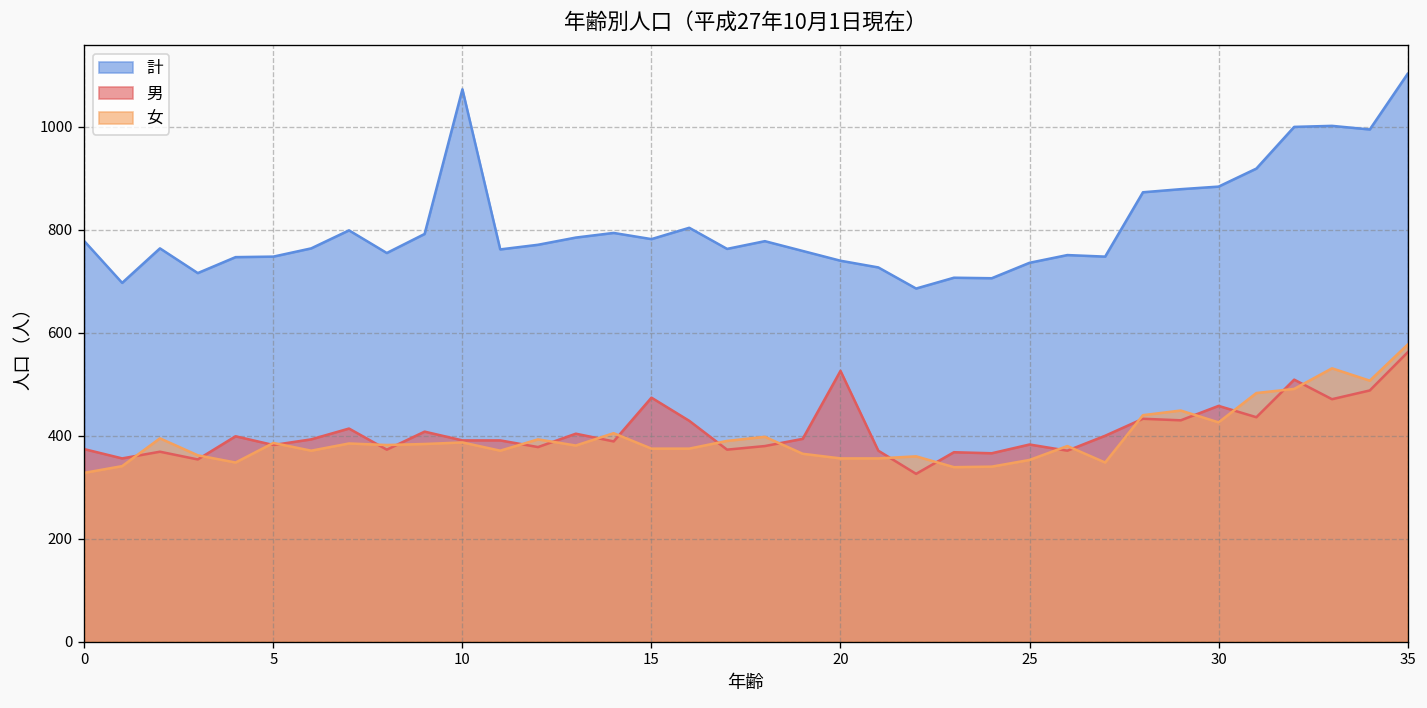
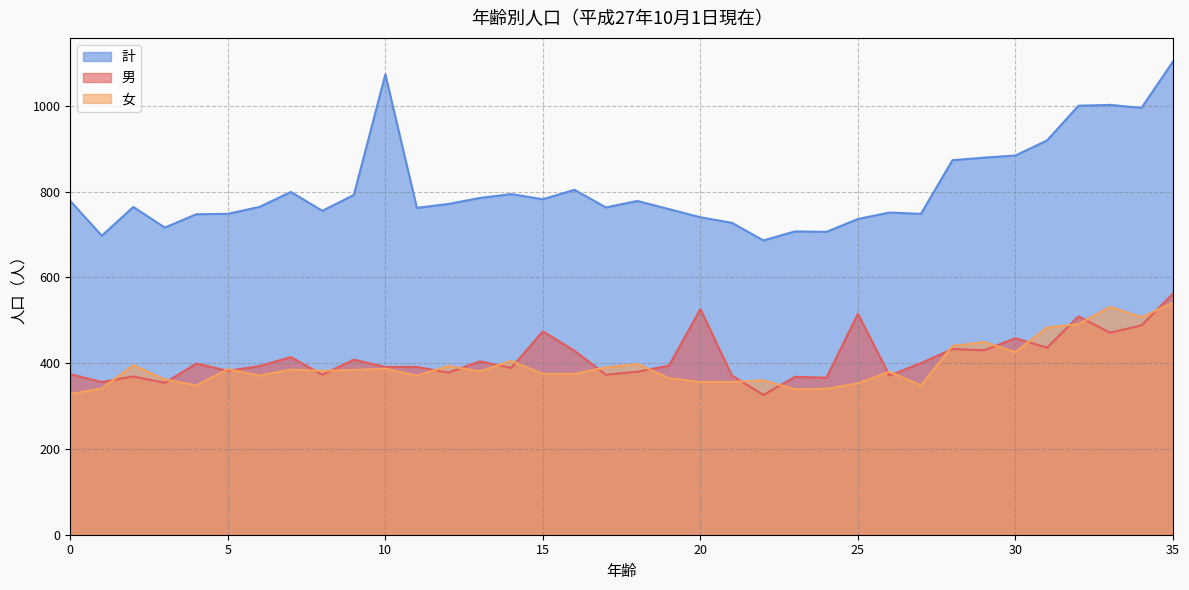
  {
    "計": {
      "0": 780,
      "5": 750,
      "10": 1070,
      "15": 780,
      "20": 740,
      "25": 740,
      "30": 880,
      "35": 1100
    },
    "男": {
      "0": 370,
      "15": 470,
      "20": 530,
-     "25": 380,
+     "25": 520,
      "30": 460,
      "35": 560
    },
    "女": {
      "0": 330,
      "15": 380,
      "20": 360,
      "25": 350,
      "30": 430,
-     "35": 580
+     "35": 540
    }
  }
